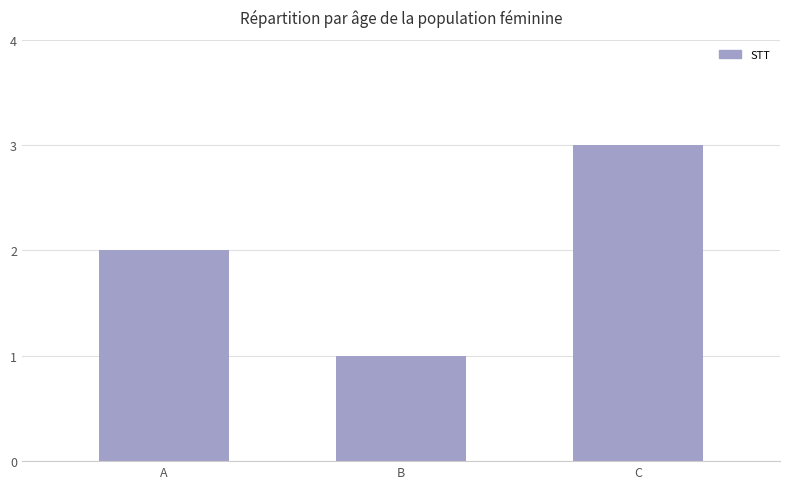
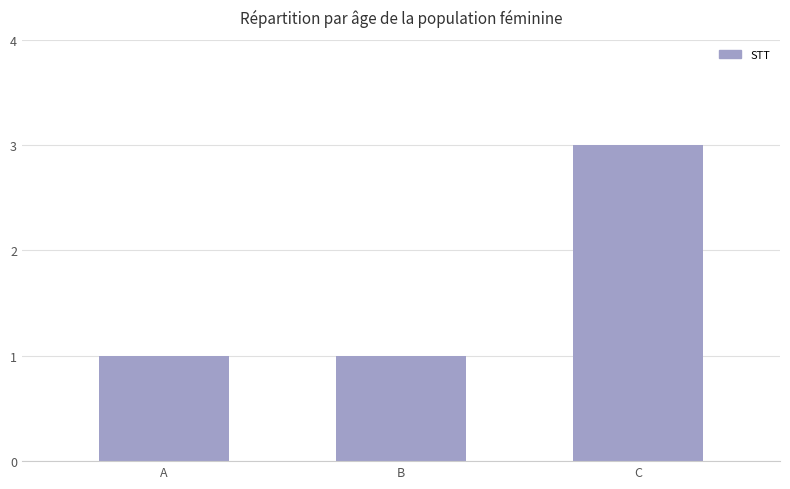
  {
-   "A": 2,
+   "A": 1,
    "B": 1,
    "C": 3
  }
